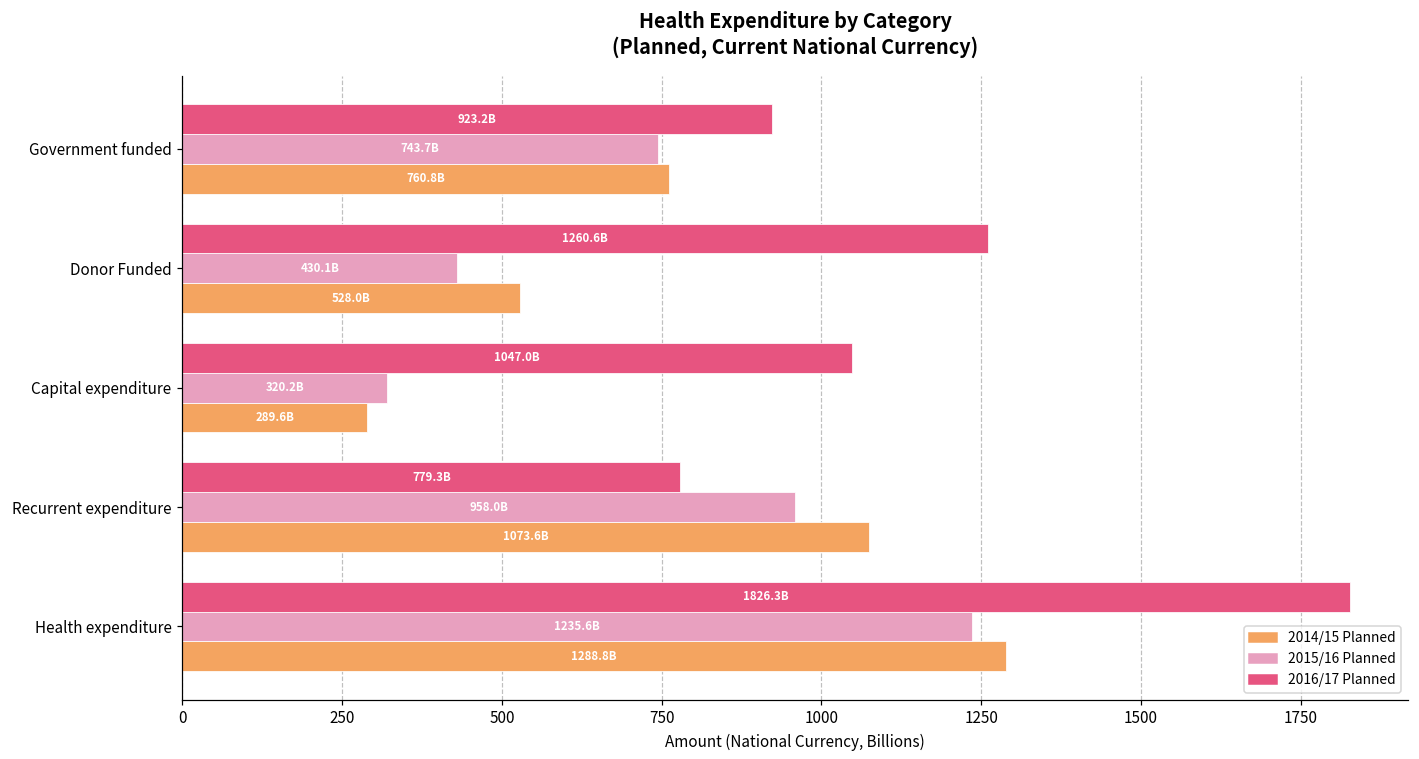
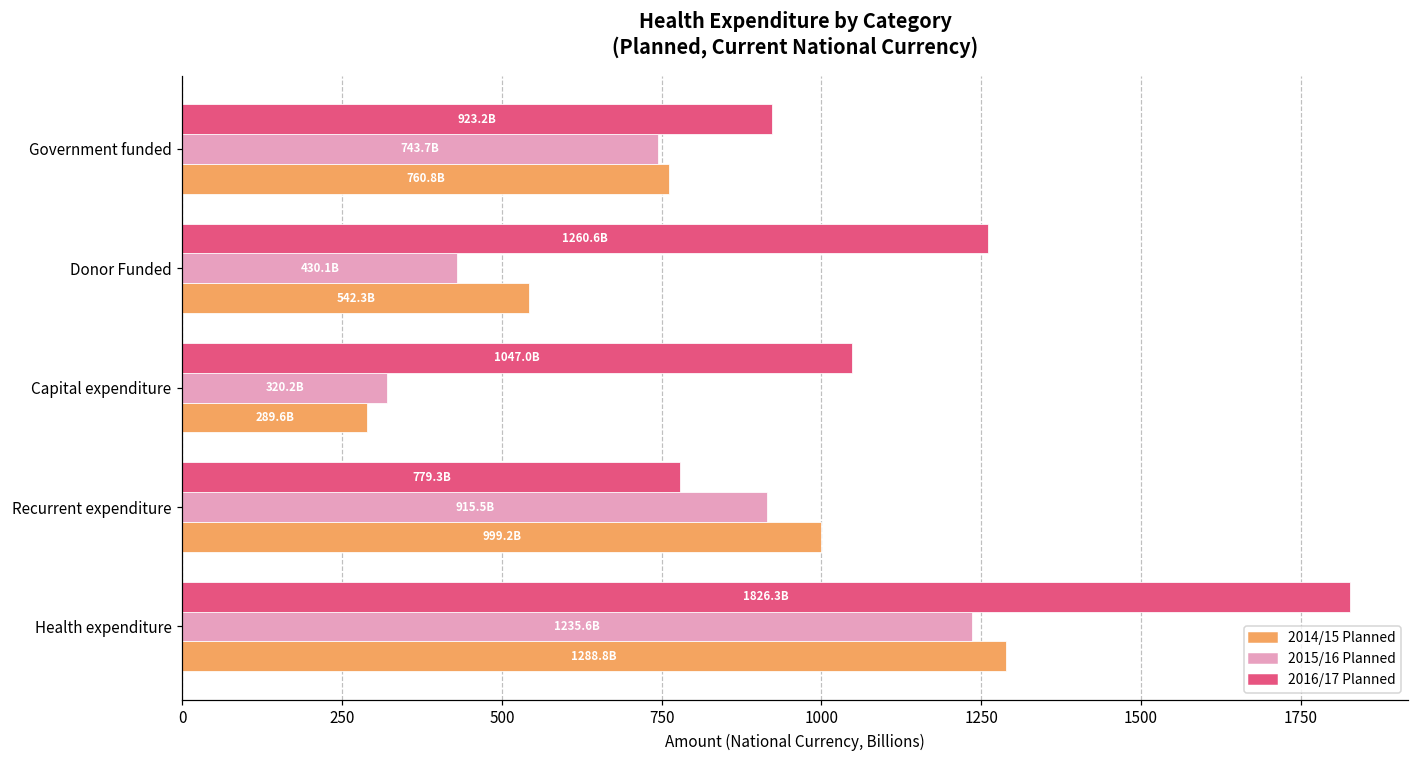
  {
    "2014/15 Planned": {
      "Government funded": "760.8B",
-     "Donor Funded": "528.0B",
+     "Donor Funded": "542.3B",
      "Capital expenditure": "289.6B",
-     "Recurrent expenditure": "1073.6B",
+     "Recurrent expenditure": "999.2B",
      "Health expenditure": "1288.8B"
    },
    "2015/16 Planned": {
      "Government funded": "743.7B",
      "Donor Funded": "430.1B",
      "Capital expenditure": "320.2B",
-     "Recurrent expenditure": "958.0B",
+     "Recurrent expenditure": "915.5B",
      "Health expenditure": "1235.6B"
    },
    "2016/17 Planned": {
      "Government funded": "923.2B",
      "Donor Funded": "1260.6B",
      "Capital expenditure": "1047.0B",
      "Recurrent expenditure": "779.3B",
      "Health expenditure": "1826.3B"
    }
  }
